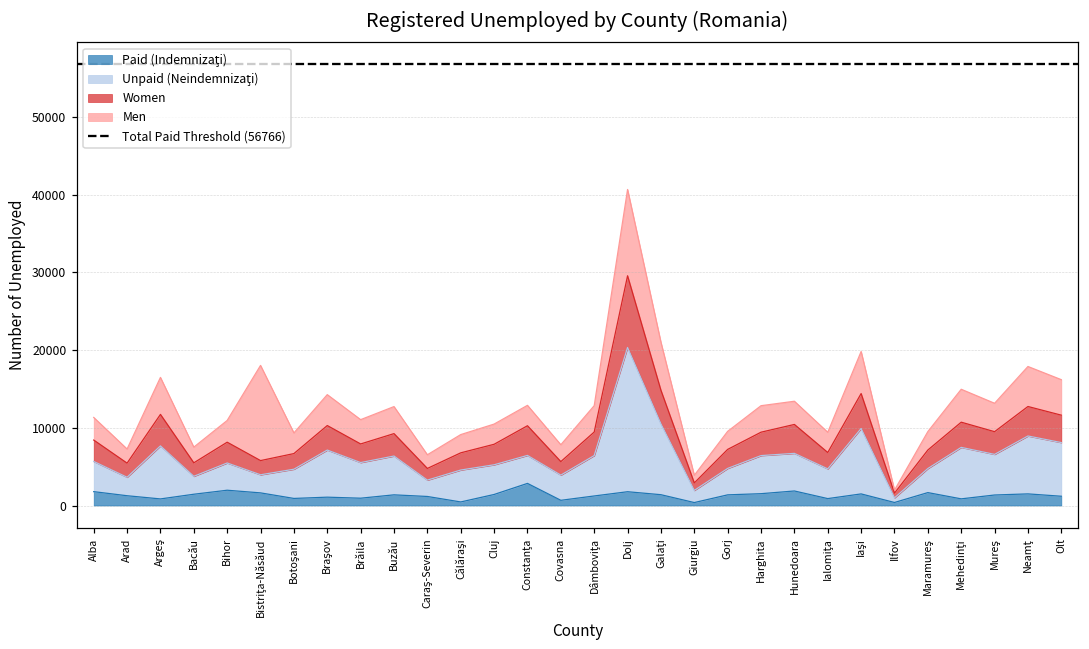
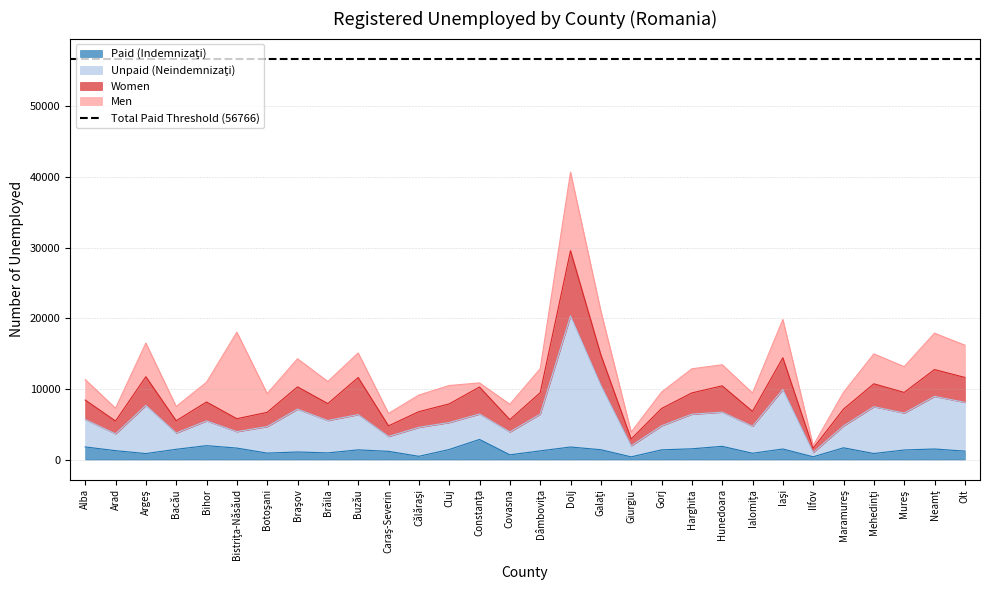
  {
    "Paid (Indemnizaţi)": {
      "Alba": 2000,
      "Arad": 1000,
      "Argeş": 1000,
      "Bacău": 1000,
      "Bihor": 2000,
      "Bistriţa-Năsăud": 2000,
      "Botoşani": 1000,
      "Braşov": 1000,
      "Brăila": 1000,
      "Buzău": 1000,
      "Caraş-Severin": 1000,
      "Călăraşi": 0,
      "Cluj": 1000,
      "Constanţa": 3000,
      "Covasna": 1000,
      "Dâmboviţa": 1000,
      "Dolj": 2000,
      "Galaţi": 1000,
      "Giurgiu": 0,
      "Gorj": 1000,
      "Harghita": 2000,
      "Hunedoara": 2000,
      "Ialomiţa": 1000,
      "Iaşi": 1000,
      "Ilfov": 0,
      "Maramureş": 2000,
      "Mehedinţi": 1000,
      "Mureş": 1000,
      "Neamţ": 1000,
      "Olt": 1000
    },
    "Unpaid (Neindemnizaţi)": {
      "Alba": 4000,
      "Arad": 2000,
      "Argeş": 7000,
      "Bacău": 2000,
      "Bihor": 4000,
      "Bistriţa-Năsăud": 2000,
      "Botoşani": 4000,
      "Braşov": 6000,
      "Brăila": 5000,
      "Buzău": 5000,
      "Caraş-Severin": 2000,
      "Călăraşi": 4000,
      "Cluj": 4000,
      "Constanţa": 4000,
      "Covasna": 3000,
      "Dâmboviţa": 5000,
      "Dolj": 19000,
      "Galaţi": 9000,
      "Giurgiu": 2000,
      "Gorj": 3000,
      "Harghita": 5000,
      "Hunedoara": 5000,
      "Ialomiţa": 4000,
      "Iaşi": 8000,
      "Ilfov": 1000,
      "Maramureş": 3000,
      "Mehedinţi": 7000,
      "Mureş": 5000,
      "Neamţ": 7000,
      "Olt": 7000
    },
    "Women": {
      "Alba": 3000,
      "Arad": 2000,
      "Argeş": 4000,
      "Bacău": 2000,
      "Bihor": 3000,
      "Bistriţa-Năsăud": 2000,
      "Botoşani": 2000,
      "Braşov": 3000,
      "Brăila": 2000,
-     "Buzău": 3000,
+     "Buzău": 5000,
      "Caraş-Severin": 2000,
      "Călăraşi": 2000,
      "Cluj": 3000,
      "Constanţa": 4000,
      "Covasna": 2000,
      "Dâmboviţa": 3000,
      "Dolj": 9000,
      "Galaţi": 4000,
      "Giurgiu": 1000,
      "Gorj": 2000,
      "Harghita": 3000,
      "Hunedoara": 4000,
      "Ialomiţa": 2000,
      "Iaşi": 5000,
      "Ilfov": 1000,
      "Maramureş": 2000,
      "Mehedinţi": 3000,
      "Mureş": 3000,
      "Neamţ": 4000,
      "Olt": 4000
    },
    "Men": {
      "Alba": 3000,
      "Arad": 2000,
      "Argeş": 5000,
      "Bacău": 2000,
      "Bihor": 3000,
      "Bistriţa-Năsăud": 12000,
      "Botoşani": 3000,
      "Braşov": 4000,
      "Brăila": 3000,
      "Buzău": 3000,
      "Caraş-Severin": 2000,
      "Călăraşi": 2000,
      "Cluj": 3000,
-     "Constanţa": 3000,
+     "Constanţa": 1000,
      "Covasna": 2000,
      "Dâmboviţa": 3000,
      "Dolj": 11000,
      "Galaţi": 6000,
      "Giurgiu": 1000,
      "Gorj": 2000,
      "Harghita": 3000,
      "Hunedoara": 3000,
      "Ialomiţa": 3000,
      "Iaşi": 5000,
      "Ilfov": 0,
      "Maramureş": 2000,
      "Mehedinţi": 4000,
      "Mureş": 4000,
      "Neamţ": 5000,
      "Olt": 5000
    }
  }
